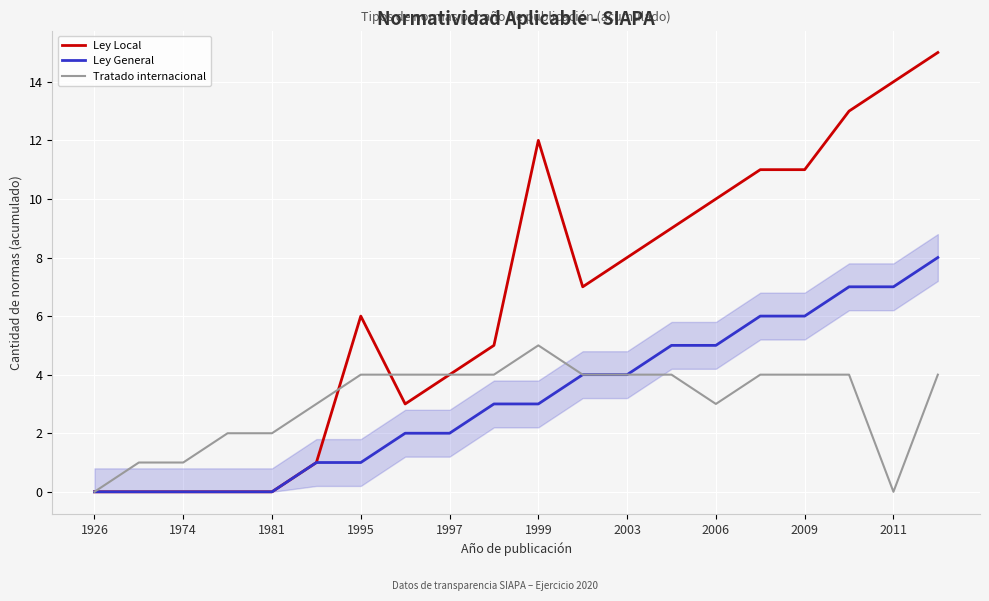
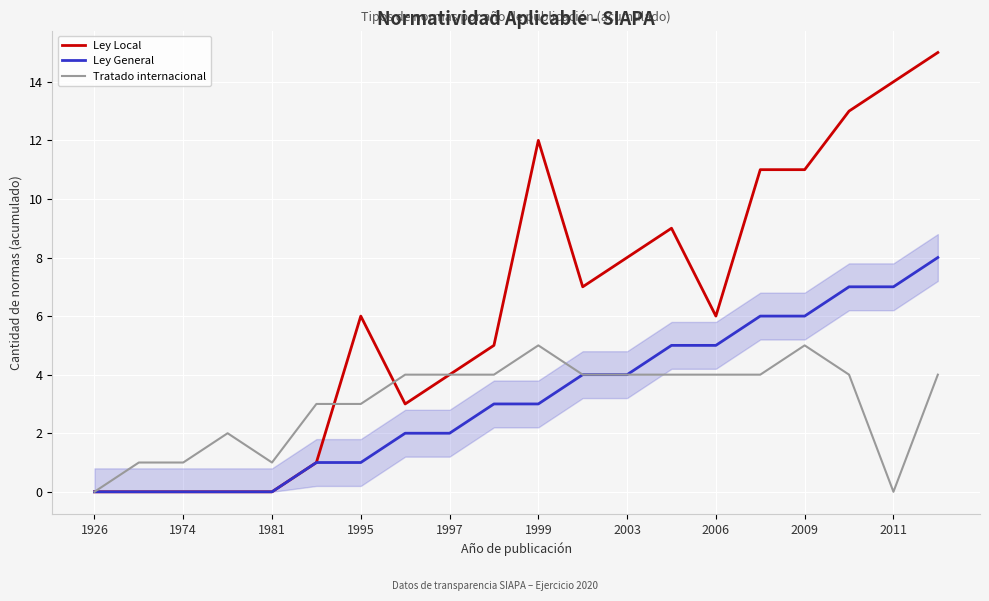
  {
    "Ley Local": {
      "1995": 6,
      "1999": 12,
      "2003": 8,
-     "2006": 10,
+     "2006": 6,
      "2009": 11,
      "2011": 14
    },
    "Tratado internacional": {
      "1974": 1,
-     "1981": 2,
-     "1995": 4,
+     "1981": 1,
+     "1995": 3,
      "1999": 5,
-     "2006": 3,
-     "2009": 4,
+     "2006": 4,
+     "2009": 5,
      "2011": 0
    }
  }
